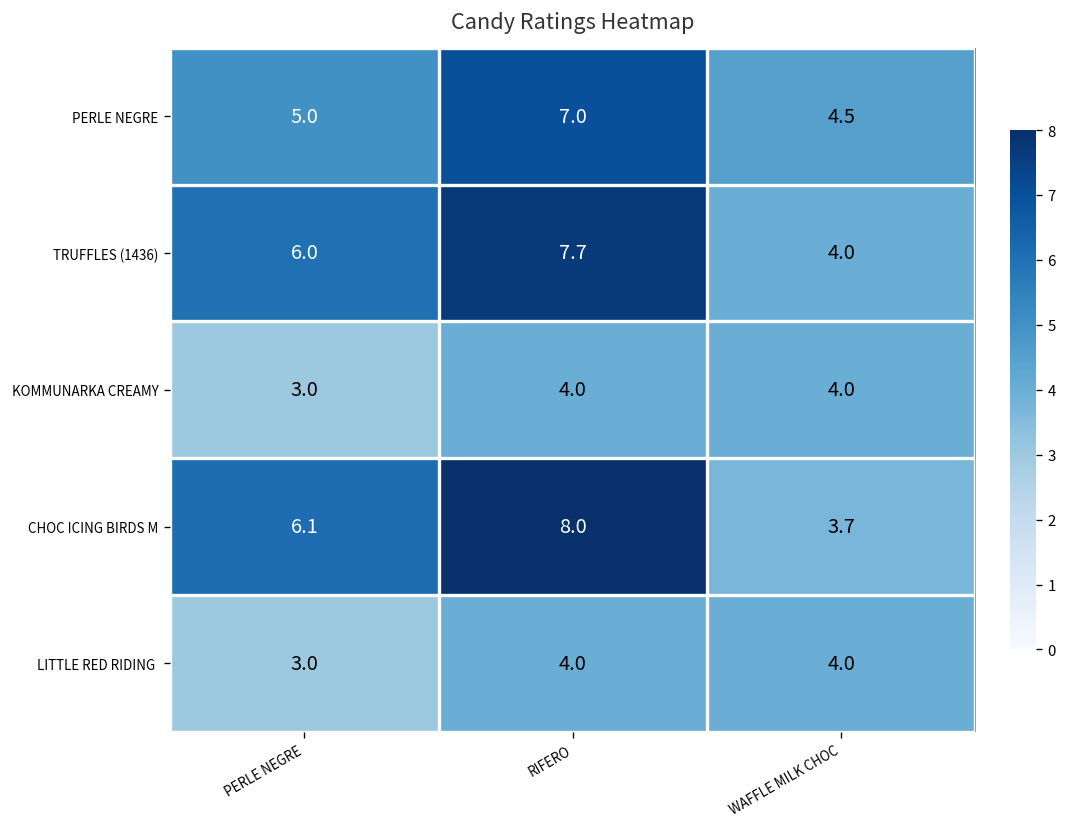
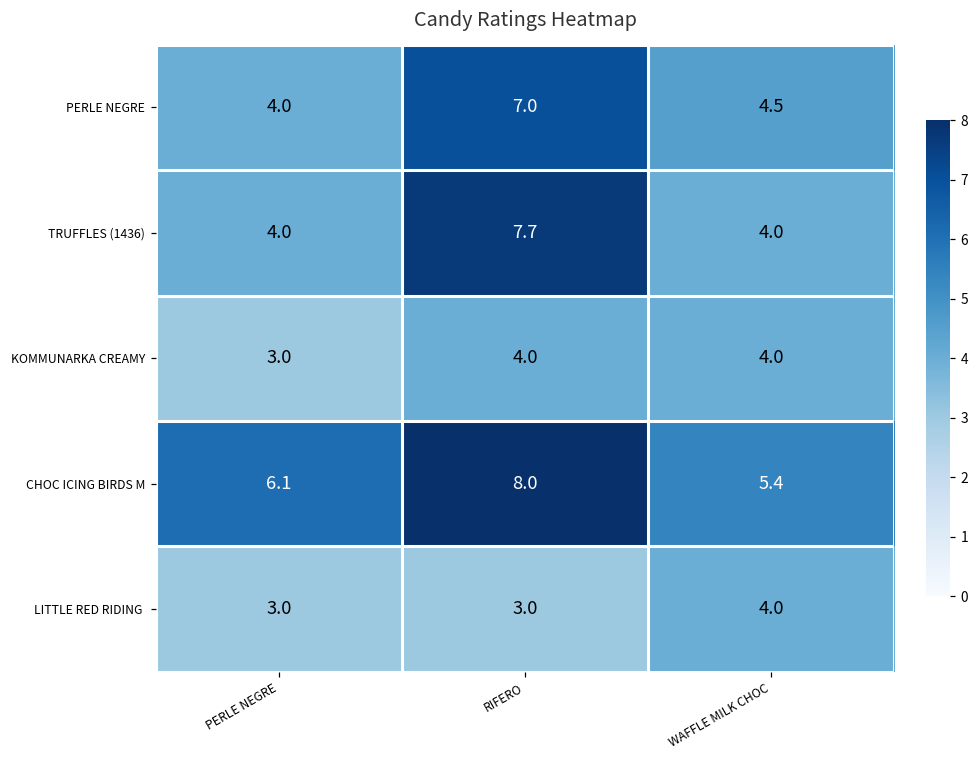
  {
    "PERLE NEGRE": {
-     "PERLE NEGRE": 5.0,
+     "PERLE NEGRE": 4.0,
      "RIFERO": 7.0,
      "WAFFLE MILK CHOC": 4.5
    },
    "TRUFFLES (1436)": {
-     "PERLE NEGRE": 6.0,
+     "PERLE NEGRE": 4.0,
      "RIFERO": 7.7,
      "WAFFLE MILK CHOC": 4.0
    },
    "KOMMUNARKA CREAMY": {
      "PERLE NEGRE": 3.0,
      "RIFERO": 4.0,
      "WAFFLE MILK CHOC": 4.0
    },
    "CHOC ICING BIRDS M": {
      "PERLE NEGRE": 6.1,
      "RIFERO": 8.0,
-     "WAFFLE MILK CHOC": 3.7
+     "WAFFLE MILK CHOC": 5.4
    },
    "LITTLE RED RIDING": {
      "PERLE NEGRE": 3.0,
-     "RIFERO": 4.0,
+     "RIFERO": 3.0,
      "WAFFLE MILK CHOC": 4.0
    }
  }
